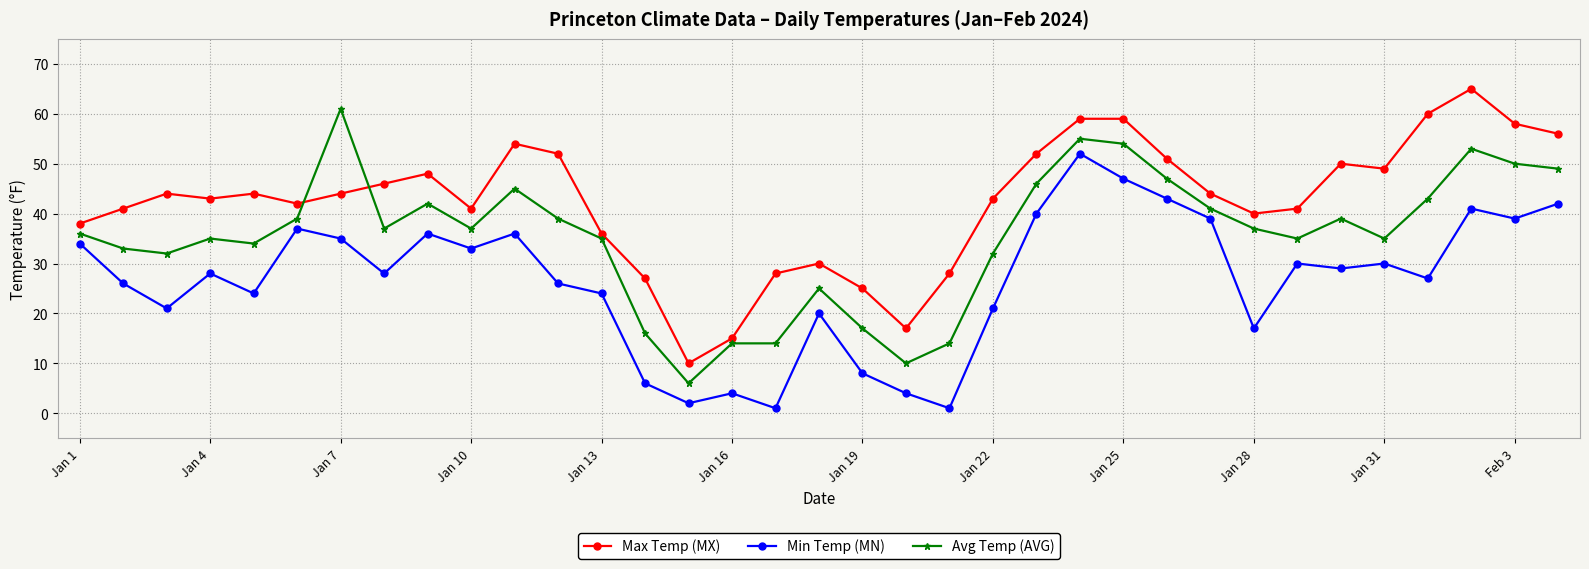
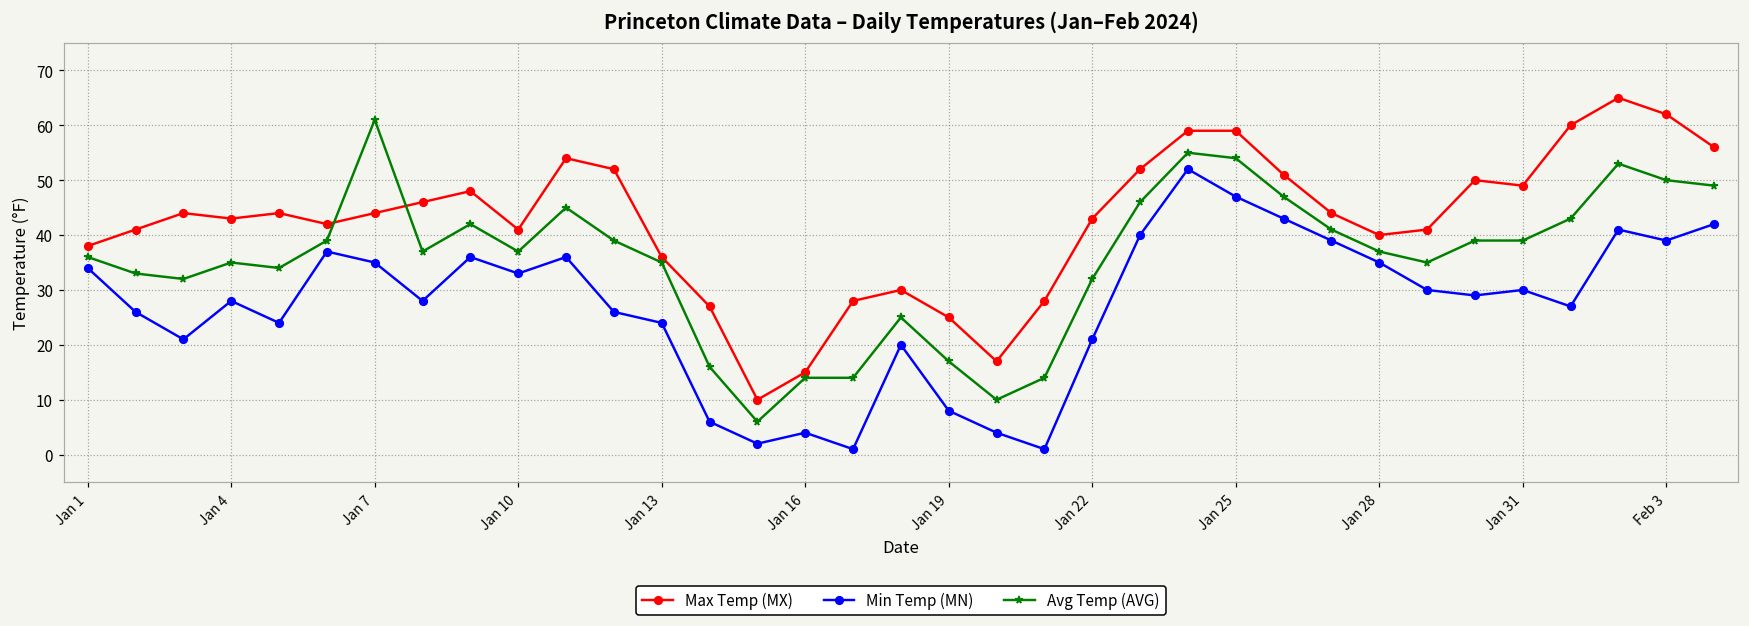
  {
    "Max Temp (MX)": {
      "Jan 1": 38,
      "Jan 4": 43,
      "Jan 7": 44,
      "Jan 10": 41,
      "Jan 13": 36,
      "Jan 16": 15,
      "Jan 19": 25,
      "Jan 22": 43,
      "Jan 25": 59,
      "Jan 28": 40,
      "Jan 31": 49,
-     "Feb 3": 58
+     "Feb 3": 62
    },
    "Min Temp (MN)": {
      "Jan 1": 34,
      "Jan 4": 28,
      "Jan 7": 35,
      "Jan 10": 33,
      "Jan 13": 24,
      "Jan 16": 4,
      "Jan 19": 8,
      "Jan 22": 21,
      "Jan 25": 47,
-     "Jan 28": 17,
+     "Jan 28": 35,
      "Jan 31": 30,
      "Feb 3": 39
    },
    "Avg Temp (AVG)": {
      "Jan 1": 36,
      "Jan 4": 35,
      "Jan 7": 61,
      "Jan 10": 37,
      "Jan 13": 35,
      "Jan 16": 14,
      "Jan 19": 17,
      "Jan 22": 32,
      "Jan 25": 54,
      "Jan 28": 37,
-     "Jan 31": 35,
+     "Jan 31": 39,
      "Feb 3": 50
    }
  }
